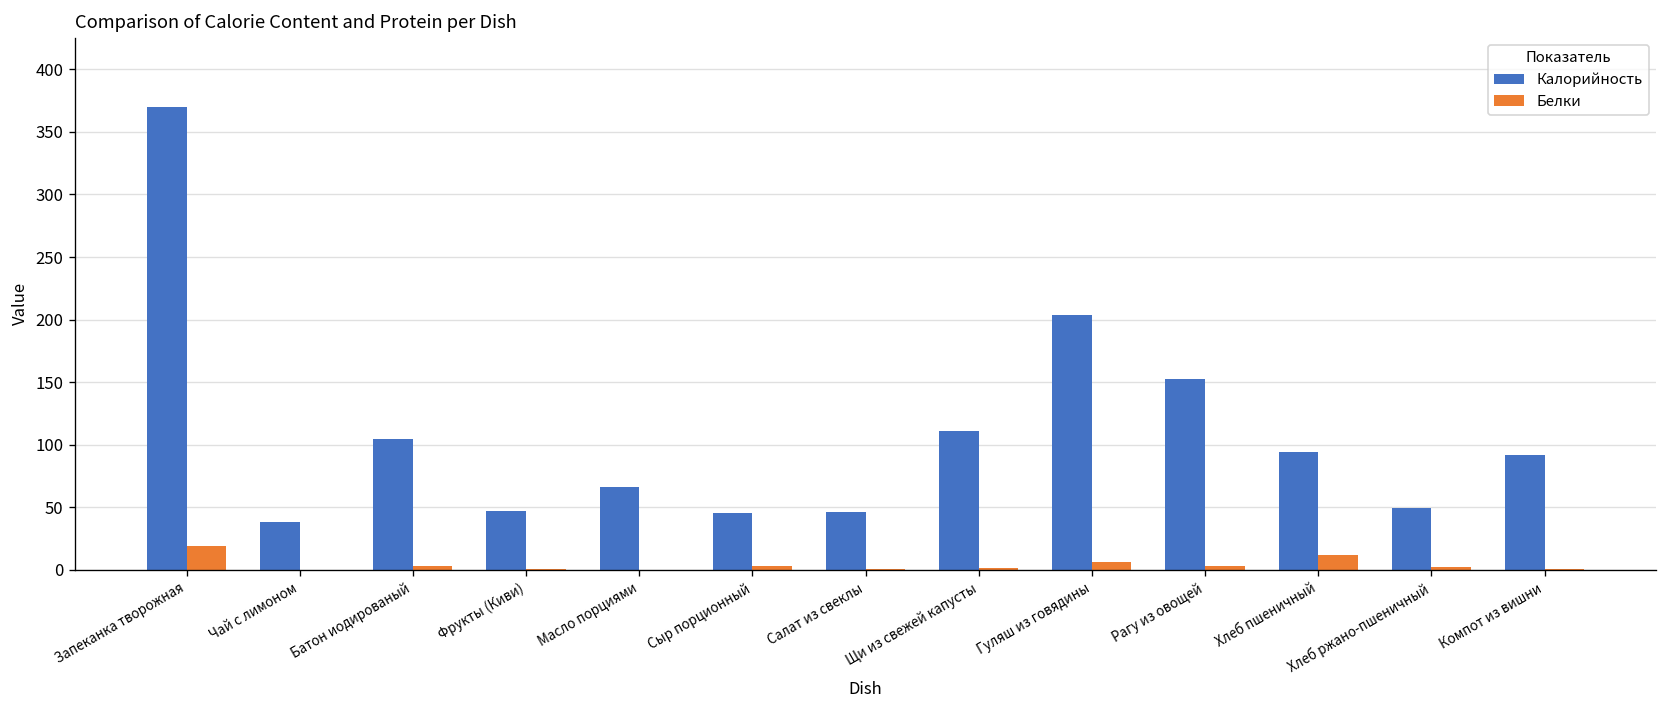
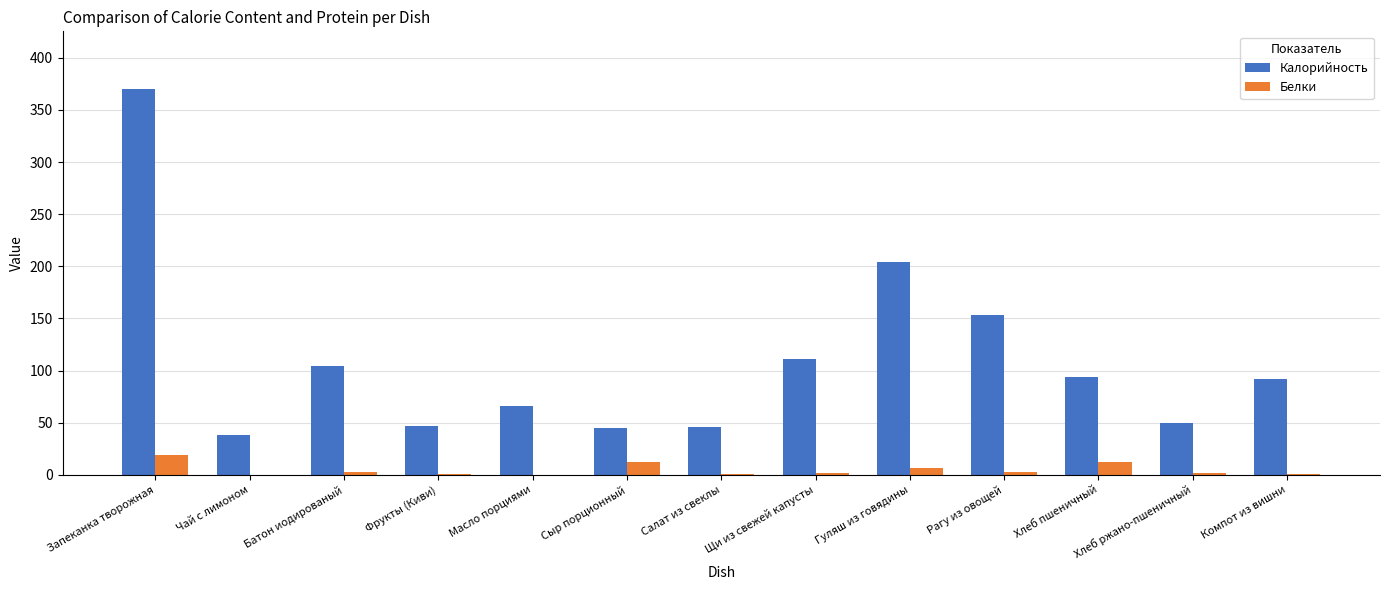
  {
    "Калорийность": {
      "Запеканка творожная": 370,
      "Чай с лимоном": 38,
      "Батон иодированый": 104,
      "Фрукты (Киви)": 47,
      "Масло порциями": 66,
      "Сыр порционный": 45,
      "Салат из свеклы": 46,
      "Щи из свежей капусты": 111,
      "Гуляш из говядины": 204,
      "Рагу из овощей": 153,
      "Хлеб пшеничный": 94,
      "Хлеб ржано-пшеничный": 50,
      "Компот из вишни": 92
    },
    "Белки": {
      "Запеканка творожная": 19,
      "Батон иодированый": 3,
-     "Сыр порционный": 3,
+     "Сыр порционный": 12,
      "Гуляш из говядины": 6,
      "Рагу из овощей": 3,
      "Хлеб пшеничный": 12
    }
  }
